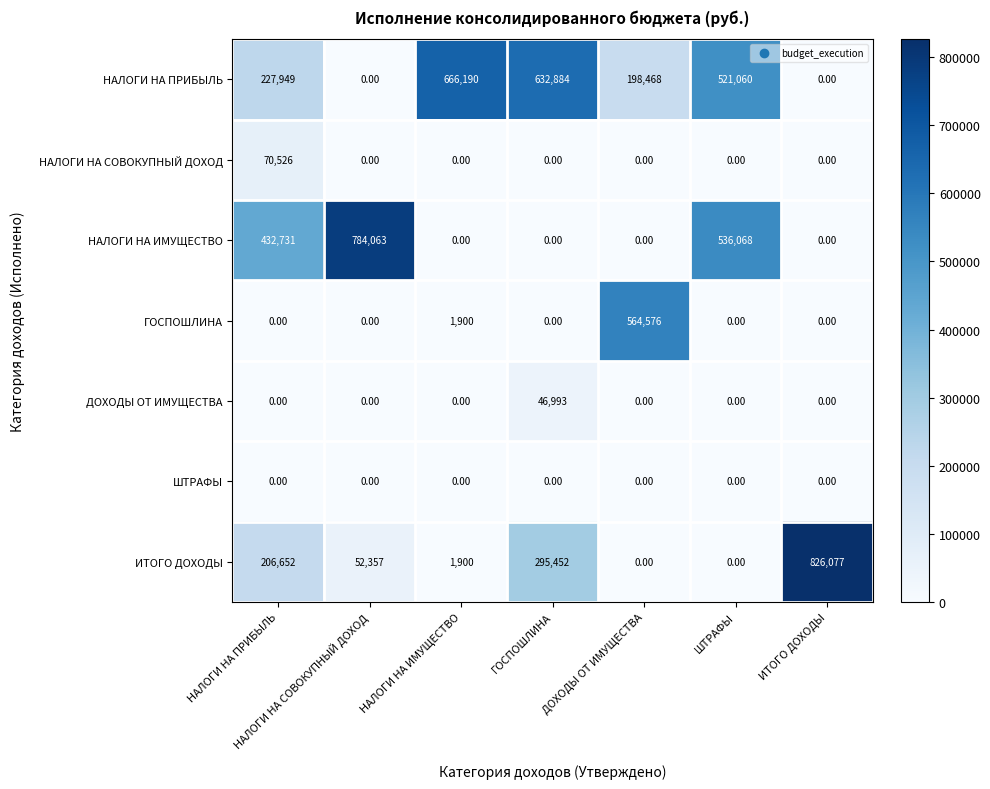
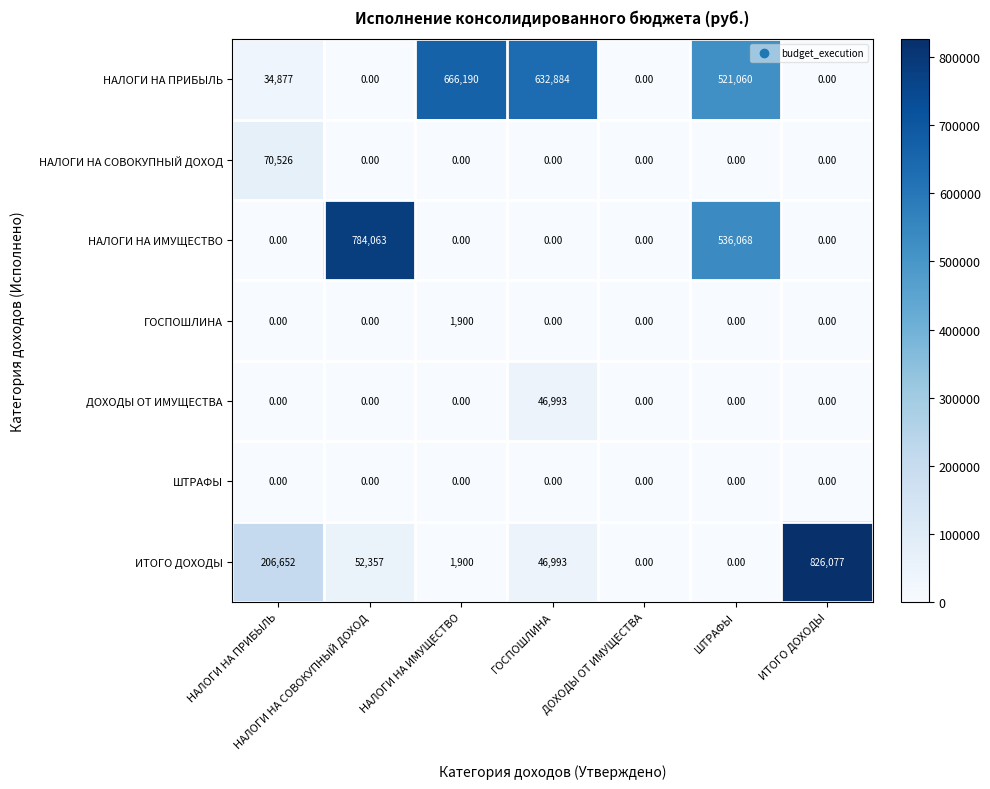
  {
    "НАЛОГИ НА ПРИБЫЛЬ": {
-     "НАЛОГИ НА ПРИБЫЛЬ": "227,949",
+     "НАЛОГИ НА ПРИБЫЛЬ": "34,877",
      "НАЛОГИ НА СОВОКУПНЫЙ ДОХОД": "0.00",
      "НАЛОГИ НА ИМУЩЕСТВО": "666,190",
      "ГОСПОШЛИНА": "632,884",
-     "ДОХОДЫ ОТ ИМУЩЕСТВА": "198,468",
+     "ДОХОДЫ ОТ ИМУЩЕСТВА": "0.00",
      "ШТРАФЫ": "521,060",
      "ИТОГО ДОХОДЫ": "0.00"
    },
    "НАЛОГИ НА СОВОКУПНЫЙ ДОХОД": {
      "НАЛОГИ НА ПРИБЫЛЬ": "70,526",
      "НАЛОГИ НА СОВОКУПНЫЙ ДОХОД": "0.00",
      "НАЛОГИ НА ИМУЩЕСТВО": "0.00",
      "ГОСПОШЛИНА": "0.00",
      "ДОХОДЫ ОТ ИМУЩЕСТВА": "0.00",
      "ШТРАФЫ": "0.00",
      "ИТОГО ДОХОДЫ": "0.00"
    },
    "НАЛОГИ НА ИМУЩЕСТВО": {
-     "НАЛОГИ НА ПРИБЫЛЬ": "432,731",
+     "НАЛОГИ НА ПРИБЫЛЬ": "0.00",
      "НАЛОГИ НА СОВОКУПНЫЙ ДОХОД": "784,063",
      "НАЛОГИ НА ИМУЩЕСТВО": "0.00",
      "ГОСПОШЛИНА": "0.00",
      "ДОХОДЫ ОТ ИМУЩЕСТВА": "0.00",
      "ШТРАФЫ": "536,068",
      "ИТОГО ДОХОДЫ": "0.00"
    },
    "ГОСПОШЛИНА": {
      "НАЛОГИ НА ПРИБЫЛЬ": "0.00",
      "НАЛОГИ НА СОВОКУПНЫЙ ДОХОД": "0.00",
      "НАЛОГИ НА ИМУЩЕСТВО": "1,900",
      "ГОСПОШЛИНА": "0.00",
-     "ДОХОДЫ ОТ ИМУЩЕСТВА": "564,576",
+     "ДОХОДЫ ОТ ИМУЩЕСТВА": "0.00",
      "ШТРАФЫ": "0.00",
      "ИТОГО ДОХОДЫ": "0.00"
    },
    "ДОХОДЫ ОТ ИМУЩЕСТВА": {
      "НАЛОГИ НА ПРИБЫЛЬ": "0.00",
      "НАЛОГИ НА СОВОКУПНЫЙ ДОХОД": "0.00",
      "НАЛОГИ НА ИМУЩЕСТВО": "0.00",
      "ГОСПОШЛИНА": "46,993",
      "ДОХОДЫ ОТ ИМУЩЕСТВА": "0.00",
      "ШТРАФЫ": "0.00",
      "ИТОГО ДОХОДЫ": "0.00"
    },
    "ШТРАФЫ": {
      "НАЛОГИ НА ПРИБЫЛЬ": "0.00",
      "НАЛОГИ НА СОВОКУПНЫЙ ДОХОД": "0.00",
      "НАЛОГИ НА ИМУЩЕСТВО": "0.00",
      "ГОСПОШЛИНА": "0.00",
      "ДОХОДЫ ОТ ИМУЩЕСТВА": "0.00",
      "ШТРАФЫ": "0.00",
      "ИТОГО ДОХОДЫ": "0.00"
    },
    "ИТОГО ДОХОДЫ": {
      "НАЛОГИ НА ПРИБЫЛЬ": "206,652",
      "НАЛОГИ НА СОВОКУПНЫЙ ДОХОД": "52,357",
      "НАЛОГИ НА ИМУЩЕСТВО": "1,900",
-     "ГОСПОШЛИНА": "295,452",
+     "ГОСПОШЛИНА": "46,993",
      "ДОХОДЫ ОТ ИМУЩЕСТВА": "0.00",
      "ШТРАФЫ": "0.00",
      "ИТОГО ДОХОДЫ": "826,077"
    }
  }
